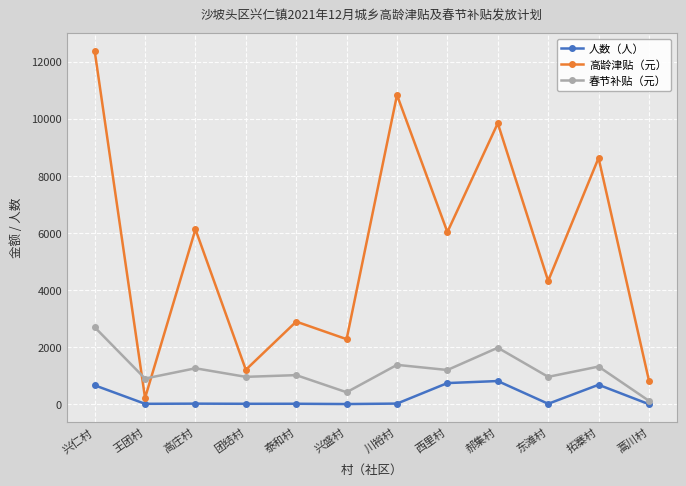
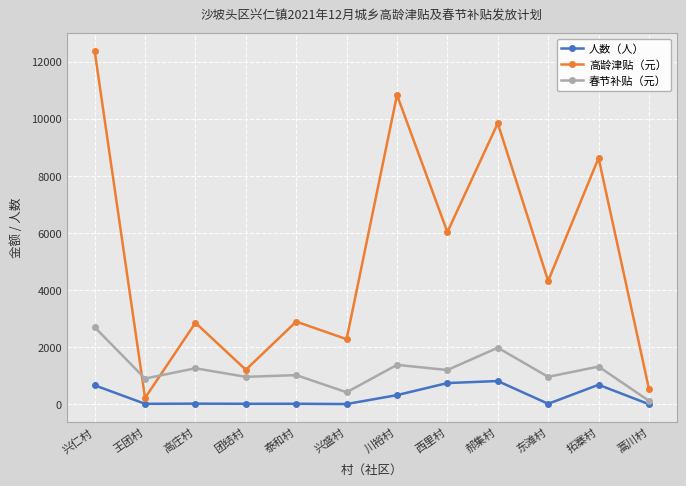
  {
    "人数（人）": {
      "兴仁村": 700,
      "王团村": 0,
      "高庄村": 0,
      "团结村": 0,
      "泰和村": 0,
      "兴盛村": 0,
-     "川裕村": 0,
+     "川裕村": 300,
      "西里村": 700,
      "郝集村": 800,
      "东滩村": 0,
      "拓寨村": 700,
      "蒿川村": 0
    },
    "高龄津贴（元）": {
      "兴仁村": 12400,
      "王团村": 200,
-     "高庄村": 6100,
+     "高庄村": 2900,
      "团结村": 1200,
      "泰和村": 2900,
      "兴盛村": 2300,
      "川裕村": 10800,
      "西里村": 6000,
      "郝集村": 9800,
      "东滩村": 4300,
      "拓寨村": 8600,
-     "蒿川村": 800
+     "蒿川村": 500
    },
    "春节补贴（元）": {
      "兴仁村": 2700,
      "王团村": 900,
      "高庄村": 1300,
      "团结村": 1000,
      "泰和村": 1000,
      "兴盛村": 400,
      "川裕村": 1400,
      "西里村": 1200,
      "郝集村": 2000,
      "东滩村": 1000,
      "拓寨村": 1300,
      "蒿川村": 100
    }
  }
